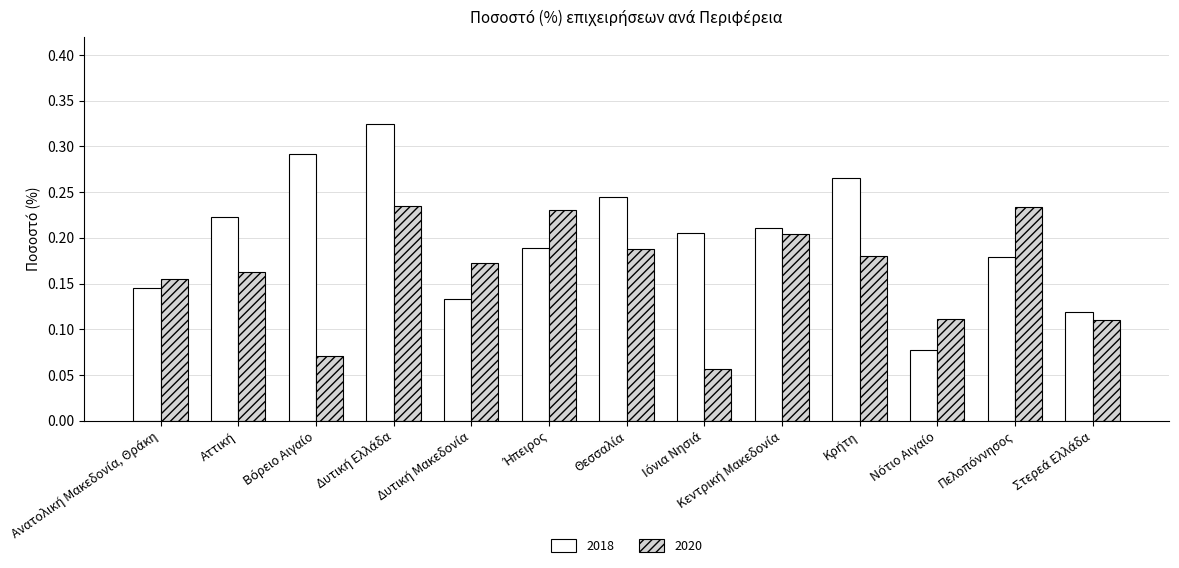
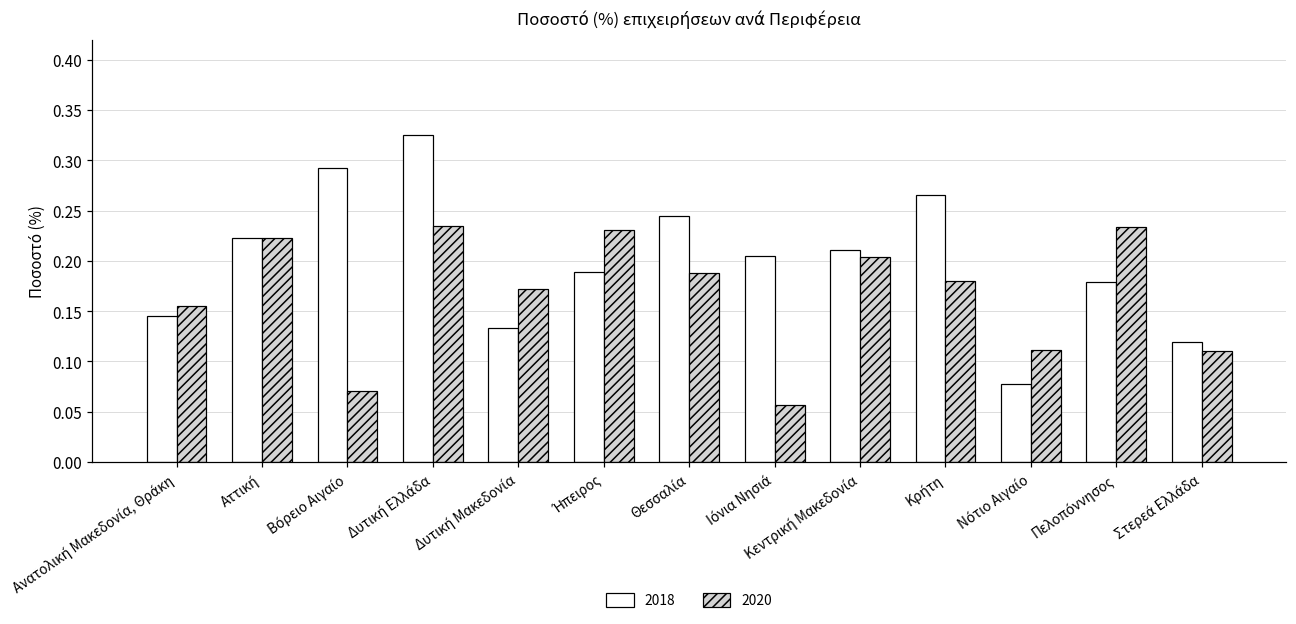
  {
    "2018": {
      "Aνατολική Μακεδονία, Θράκη": 0.15,
      "Aττική": 0.22,
      "Βόρειο Αιγαίο": 0.29,
      "Δυτική Ελλάδα": 0.33,
      "Δυτική Μακεδονία": 0.13,
      "Ήπειρος": 0.19,
      "Θεσσαλία": 0.25,
      "Ιόνια Νησιά": 0.21,
      "Κεντρική Μακεδονία": 0.21,
      "Κρήτη": 0.27,
      "Νότιο Αιγαίο": 0.08,
      "Πελοπόννησος": 0.18,
      "Στερεά Ελλάδα": 0.12
    },
    "2020": {
      "Aνατολική Μακεδονία, Θράκη": 0.16,
-     "Aττική": 0.16,
+     "Aττική": 0.22,
      "Βόρειο Αιγαίο": 0.07,
      "Δυτική Ελλάδα": 0.24,
      "Δυτική Μακεδονία": 0.17,
      "Ήπειρος": 0.23,
      "Θεσσαλία": 0.19,
      "Ιόνια Νησιά": 0.06,
      "Κεντρική Μακεδονία": 0.20,
      "Κρήτη": 0.18,
      "Νότιο Αιγαίο": 0.11,
      "Πελοπόννησος": 0.23,
      "Στερεά Ελλάδα": 0.11
    }
  }
